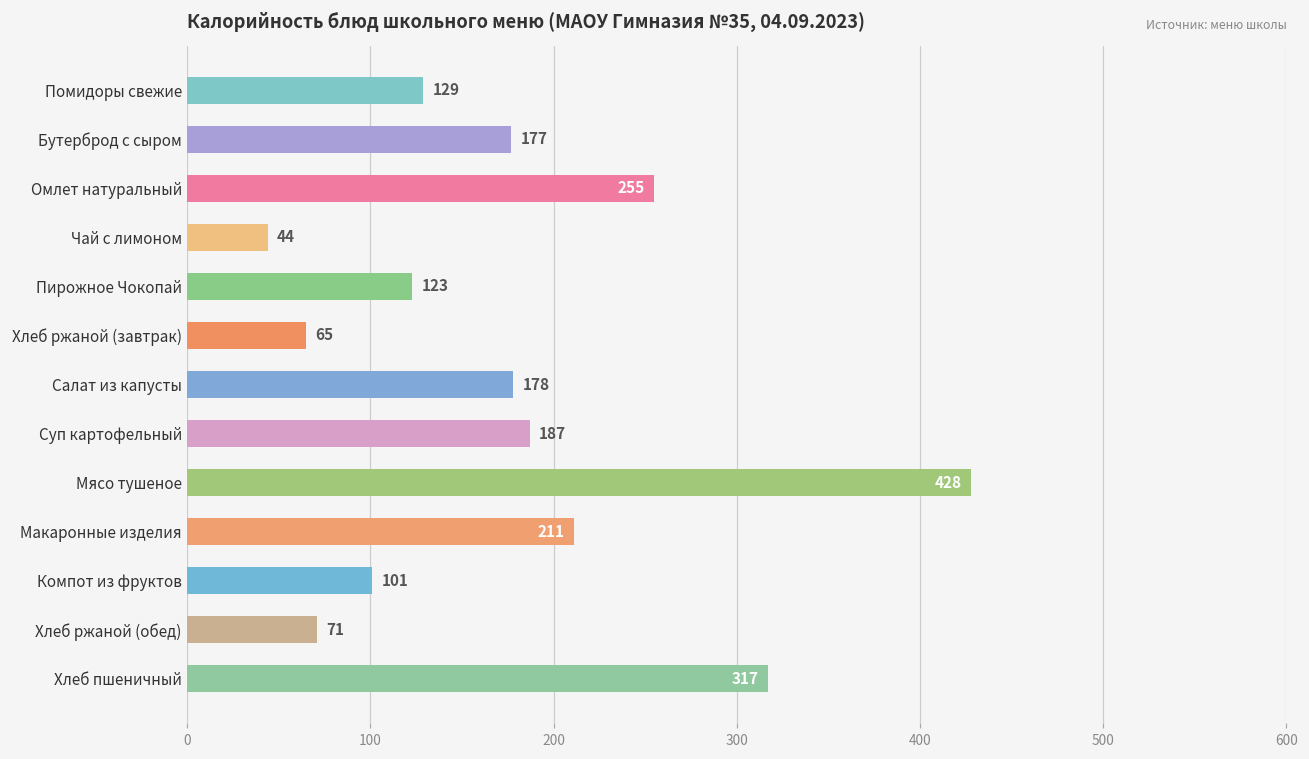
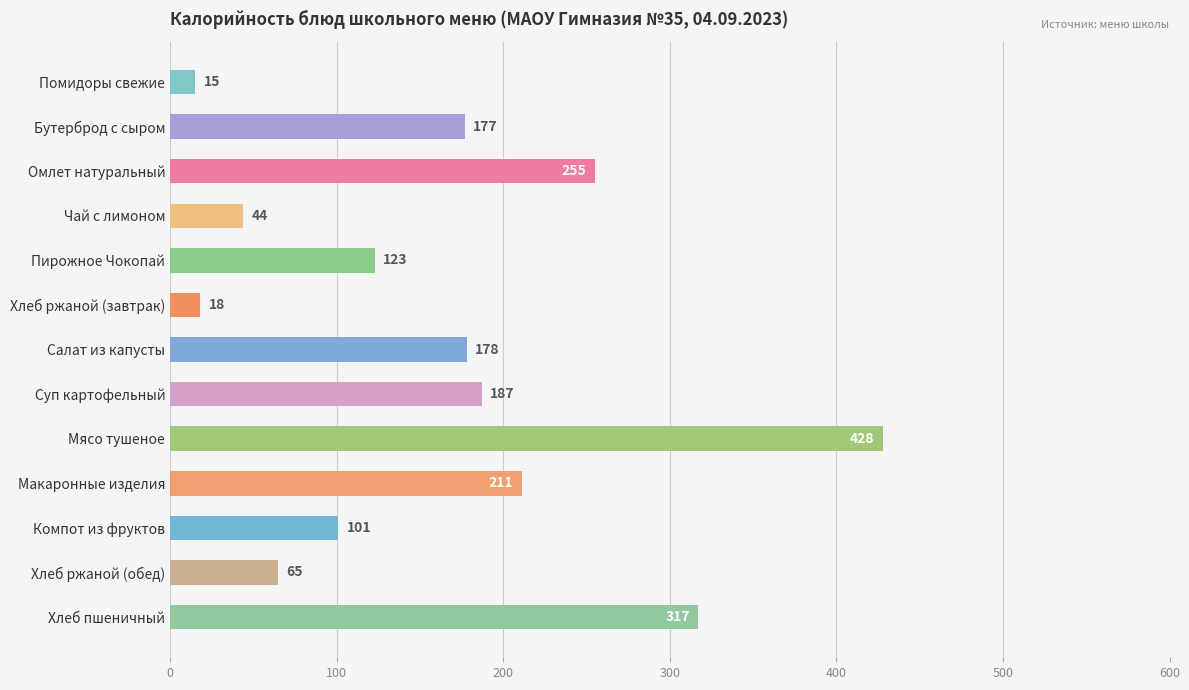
  {
-   "Помидоры свежие": 129,
+   "Помидоры свежие": 15,
    "Бутерброд с сыром": 177,
    "Омлет натуральный": 255,
    "Чай с лимоном": 44,
    "Пирожное Чокопай": 123,
-   "Хлеб ржаной (завтрак)": 65,
+   "Хлеб ржаной (завтрак)": 18,
    "Салат из капусты": 178,
    "Суп картофельный": 187,
    "Мясо тушеное": 428,
    "Макаронные изделия": 211,
    "Компот из фруктов": 101,
-   "Хлеб ржаной (обед)": 71,
+   "Хлеб ржаной (обед)": 65,
    "Хлеб пшеничный": 317
  }
